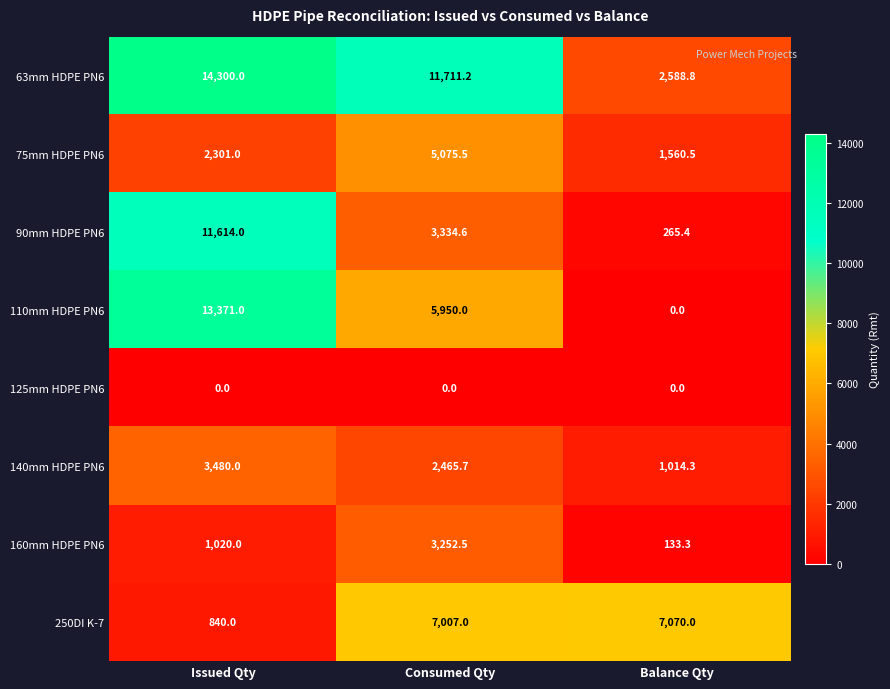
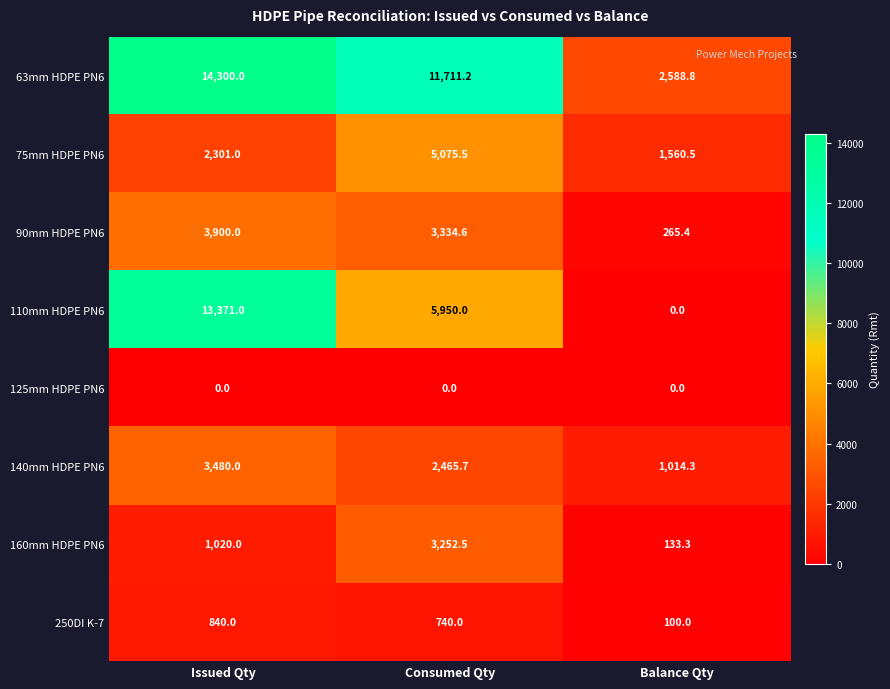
  {
    "63mm HDPE PN6": {
      "Issued Qty": "14,300.0",
      "Consumed Qty": "11,711.2"
    },
    "75mm HDPE PN6": {
      "Issued Qty": "2,301.0",
      "Consumed Qty": "5,075.5",
      "Balance Qty": "1,560.5"
    },
    "90mm HDPE PN6": {
-     "Issued Qty": "11,614.0",
+     "Issued Qty": "3,900.0",
      "Consumed Qty": "3,334.6",
      "Balance Qty": "265.4"
    },
    "110mm HDPE PN6": {
      "Issued Qty": "13,371.0",
      "Consumed Qty": "5,950.0",
      "Balance Qty": "0.0"
    },
    "125mm HDPE PN6": {
      "Issued Qty": "0.0",
      "Consumed Qty": "0.0",
      "Balance Qty": "0.0"
    },
    "140mm HDPE PN6": {
      "Issued Qty": "3,480.0",
      "Consumed Qty": "2,465.7",
      "Balance Qty": "1,014.3"
    },
    "160mm HDPE PN6": {
      "Issued Qty": "1,020.0",
      "Consumed Qty": "3,252.5",
      "Balance Qty": "133.3"
    },
    "250DI K-7": {
      "Issued Qty": "840.0",
-     "Consumed Qty": "7,007.0",
-     "Balance Qty": "7,070.0"
+     "Consumed Qty": "740.0",
+     "Balance Qty": "100.0"
    }
  }
